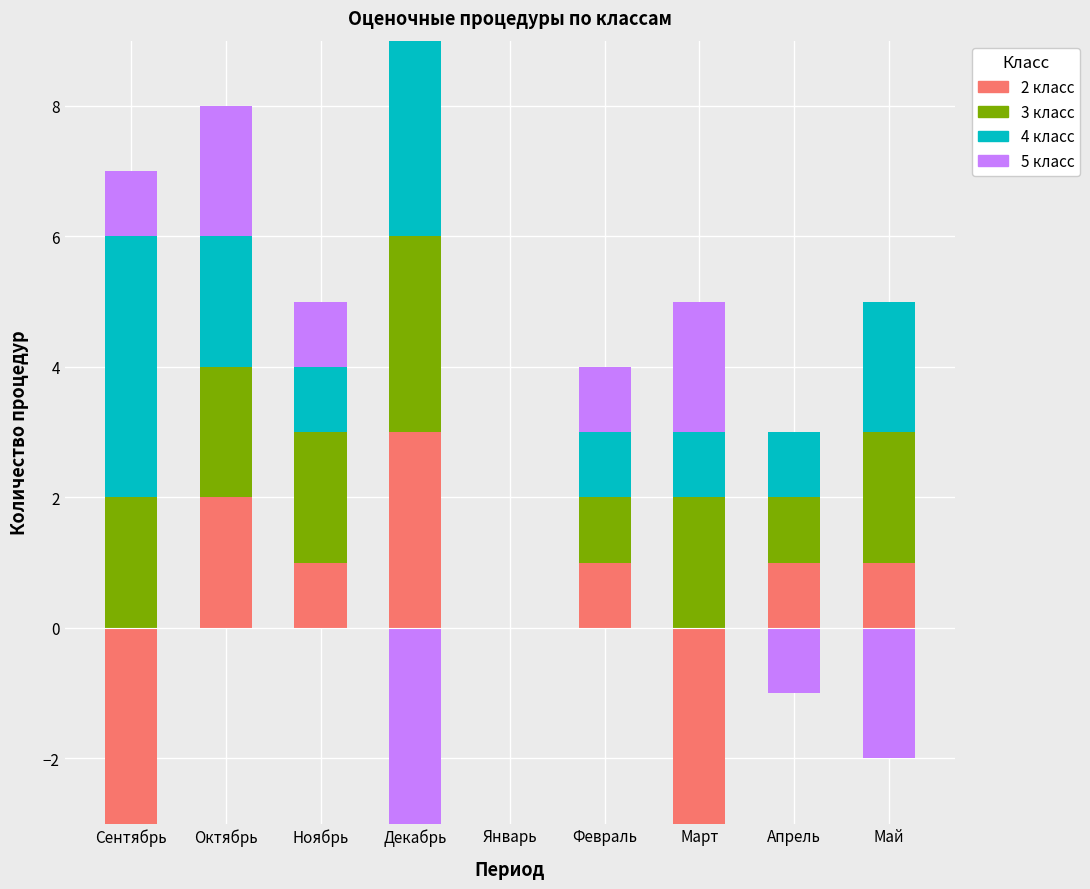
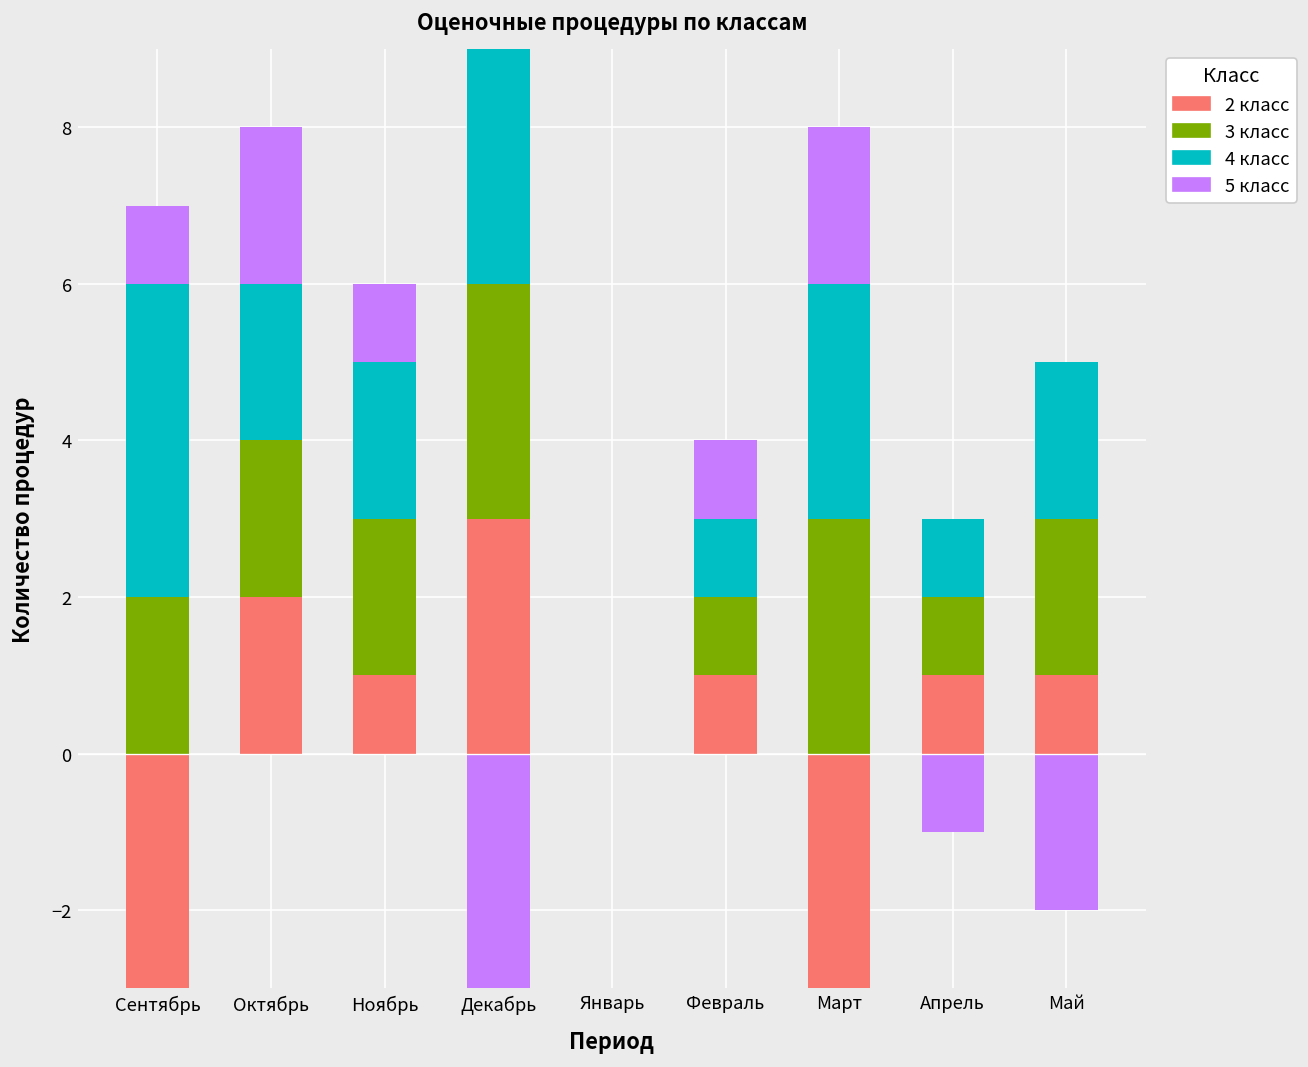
  {
    "3 класс": {
      "Сентябрь": 2,
      "Октябрь": 2,
      "Ноябрь": 2,
      "Декабрь": 3,
      "Январь": 0,
      "Февраль": 1,
-     "Март": 2,
+     "Март": 3,
      "Апрель": 1,
      "Май": 2
    },
    "4 класс": {
      "Сентябрь": 4,
      "Октябрь": 2,
-     "Ноябрь": 1,
+     "Ноябрь": 2,
      "Декабрь": 3,
      "Январь": 0,
      "Февраль": 1,
-     "Март": 1,
+     "Март": 3,
      "Апрель": 1,
      "Май": 2
    }
  }
